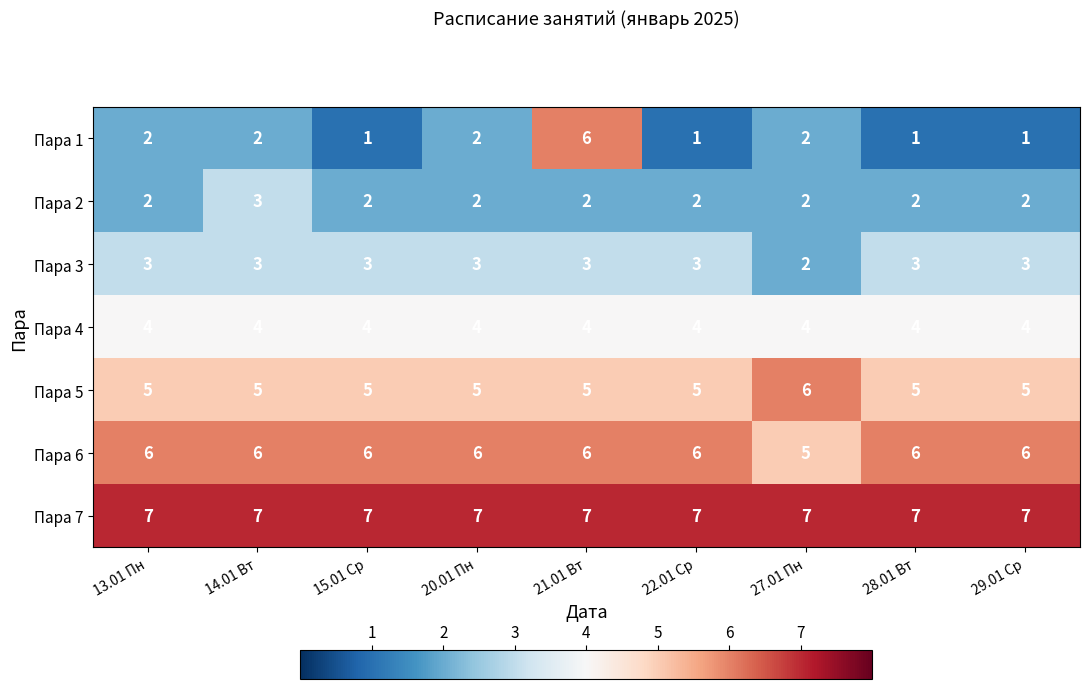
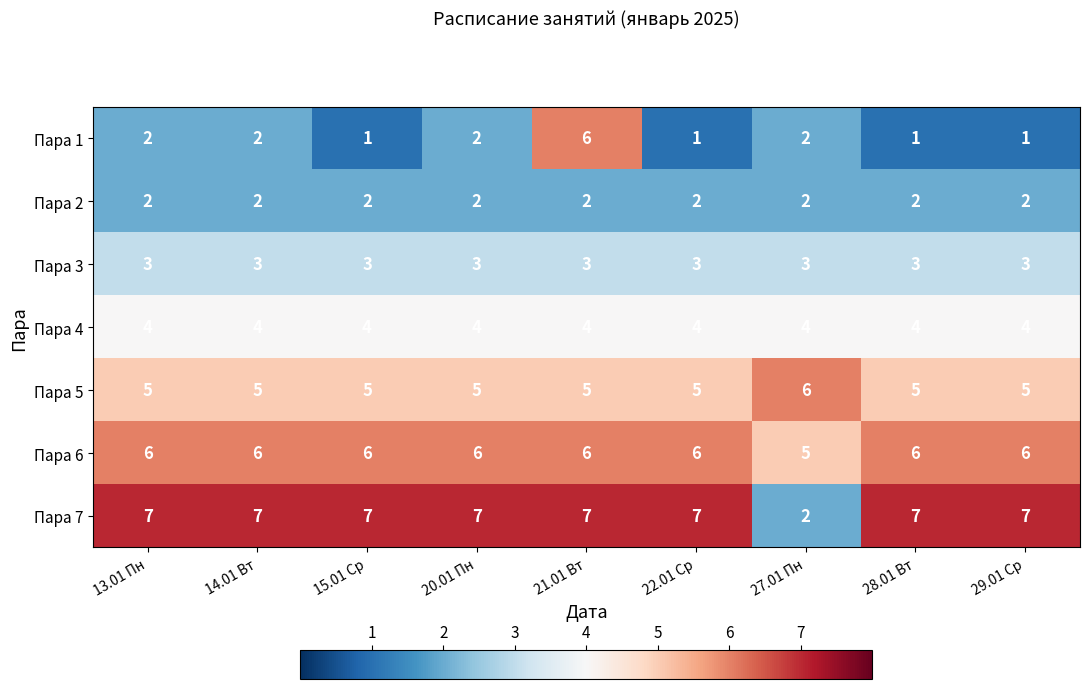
  {
    "Пара 1": {
      "13.01 Пн": 2,
      "14.01 Вт": 2,
      "15.01 Ср": 1,
      "20.01 Пн": 2,
      "21.01 Вт": 6,
      "22.01 Ср": 1,
      "27.01 Пн": 2,
      "28.01 Вт": 1,
      "29.01 Ср": 1
    },
    "Пара 2": {
      "13.01 Пн": 2,
-     "14.01 Вт": 3,
+     "14.01 Вт": 2,
      "15.01 Ср": 2,
      "20.01 Пн": 2,
      "21.01 Вт": 2,
      "22.01 Ср": 2,
      "27.01 Пн": 2,
      "28.01 Вт": 2,
      "29.01 Ср": 2
    },
    "Пара 3": {
      "13.01 Пн": 3,
      "14.01 Вт": 3,
      "15.01 Ср": 3,
      "20.01 Пн": 3,
      "21.01 Вт": 3,
      "22.01 Ср": 3,
-     "27.01 Пн": 2,
+     "27.01 Пн": 3,
      "28.01 Вт": 3,
      "29.01 Ср": 3
    },
    "Пара 5": {
      "13.01 Пн": 5,
      "14.01 Вт": 5,
      "15.01 Ср": 5,
      "20.01 Пн": 5,
      "21.01 Вт": 5,
      "22.01 Ср": 5,
      "27.01 Пн": 6,
      "28.01 Вт": 5,
      "29.01 Ср": 5
    },
    "Пара 6": {
      "13.01 Пн": 6,
      "14.01 Вт": 6,
      "15.01 Ср": 6,
      "20.01 Пн": 6,
      "21.01 Вт": 6,
      "22.01 Ср": 6,
      "27.01 Пн": 5,
      "28.01 Вт": 6,
      "29.01 Ср": 6
    },
    "Пара 7": {
      "13.01 Пн": 7,
      "14.01 Вт": 7,
      "15.01 Ср": 7,
      "20.01 Пн": 7,
      "21.01 Вт": 7,
      "22.01 Ср": 7,
-     "27.01 Пн": 7,
+     "27.01 Пн": 2,
      "28.01 Вт": 7,
      "29.01 Ср": 7
    }
  }
